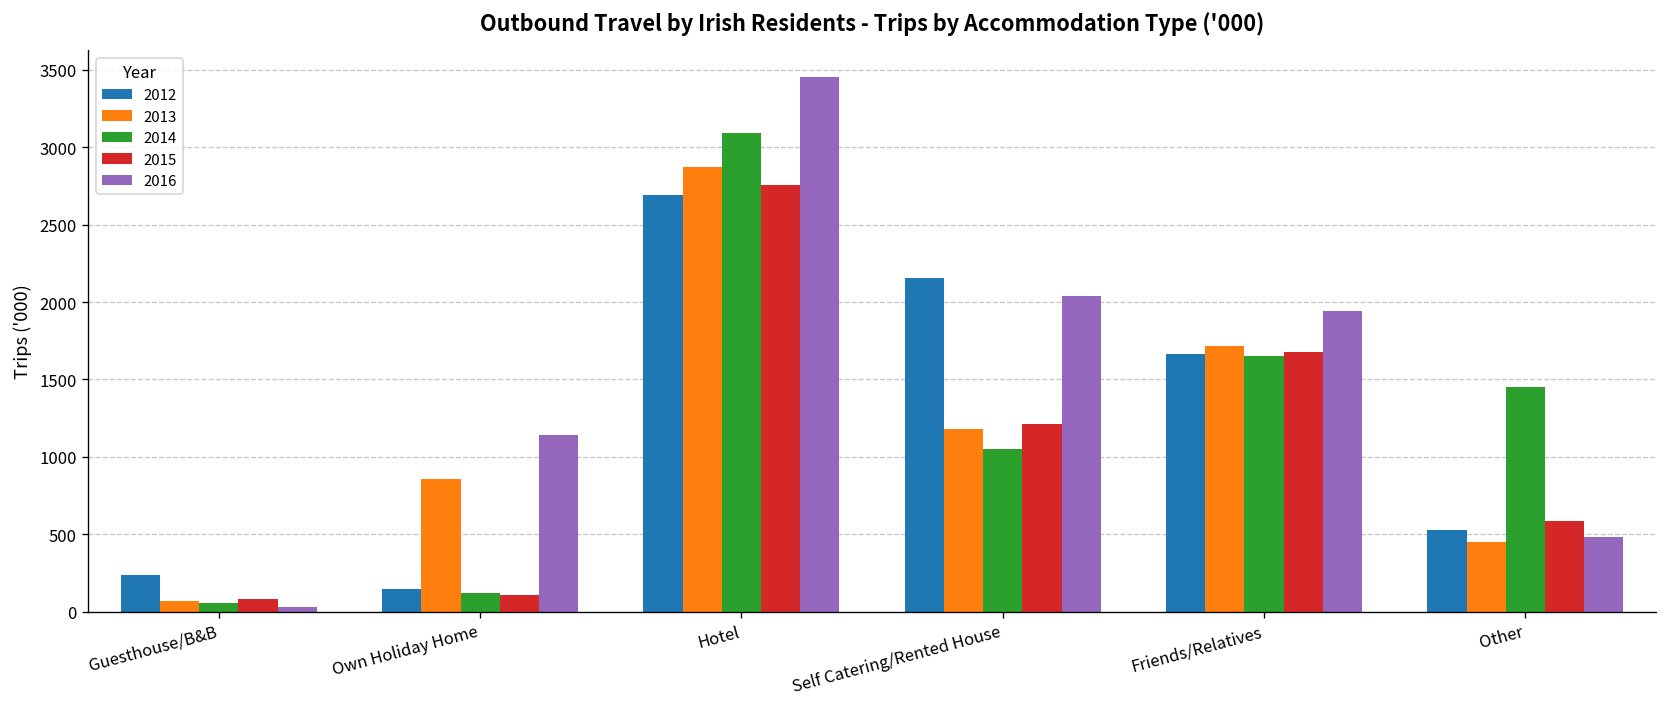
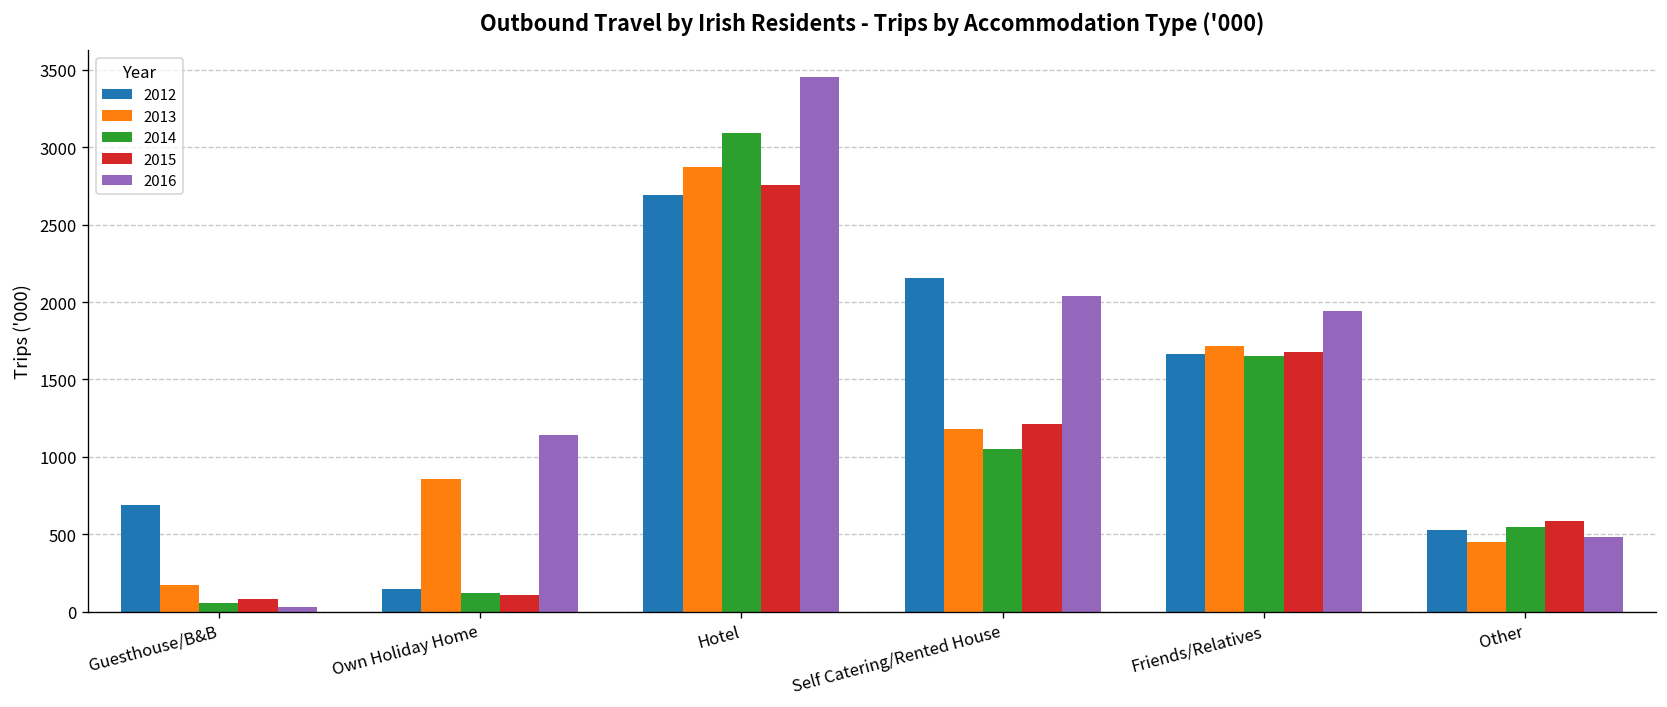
  {
    "2012": {
-     "Guesthouse/B&B": 230,
+     "Guesthouse/B&B": 690,
      "Own Holiday Home": 150,
      "Hotel": 2690,
      "Self Catering/Rented House": 2160,
      "Friends/Relatives": 1660,
      "Other": 520
    },
    "2013": {
-     "Guesthouse/B&B": 70,
+     "Guesthouse/B&B": 170,
      "Own Holiday Home": 860,
      "Hotel": 2870,
      "Self Catering/Rented House": 1180,
      "Friends/Relatives": 1720,
      "Other": 450
    },
    "2014": {
      "Guesthouse/B&B": 60,
      "Own Holiday Home": 120,
      "Hotel": 3090,
      "Self Catering/Rented House": 1050,
      "Friends/Relatives": 1650,
-     "Other": 1450
+     "Other": 550
    },
    "2015": {
      "Guesthouse/B&B": 80,
      "Own Holiday Home": 110,
      "Hotel": 2760,
      "Self Catering/Rented House": 1210,
      "Friends/Relatives": 1680,
      "Other": 580
    },
    "2016": {
      "Guesthouse/B&B": 30,
      "Own Holiday Home": 1140,
      "Hotel": 3450,
      "Self Catering/Rented House": 2040,
      "Friends/Relatives": 1940,
      "Other": 480
    }
  }
